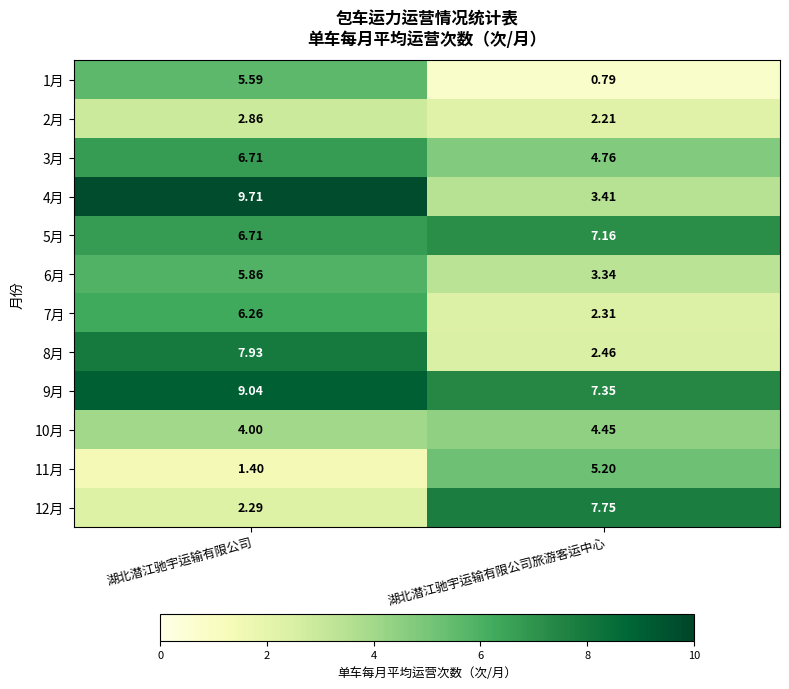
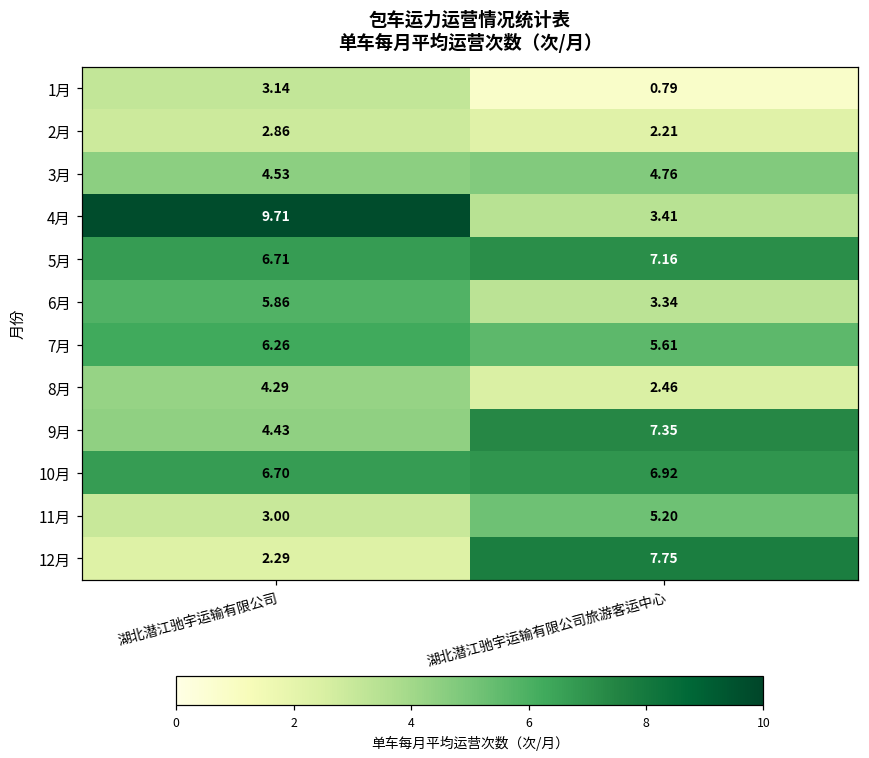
  {
    "1月": {
-     "湖北潜江驰宇运输有限公司": 5.59,
+     "湖北潜江驰宇运输有限公司": 3.14,
      "湖北潜江驰宇运输有限公司旅游客运中心": 0.79
    },
    "2月": {
      "湖北潜江驰宇运输有限公司": 2.86,
      "湖北潜江驰宇运输有限公司旅游客运中心": 2.21
    },
    "3月": {
-     "湖北潜江驰宇运输有限公司": 6.71,
+     "湖北潜江驰宇运输有限公司": 4.53,
      "湖北潜江驰宇运输有限公司旅游客运中心": 4.76
    },
    "4月": {
      "湖北潜江驰宇运输有限公司": 9.71,
      "湖北潜江驰宇运输有限公司旅游客运中心": 3.41
    },
    "5月": {
      "湖北潜江驰宇运输有限公司": 6.71,
      "湖北潜江驰宇运输有限公司旅游客运中心": 7.16
    },
    "6月": {
      "湖北潜江驰宇运输有限公司": 5.86,
      "湖北潜江驰宇运输有限公司旅游客运中心": 3.34
    },
    "7月": {
      "湖北潜江驰宇运输有限公司": 6.26,
-     "湖北潜江驰宇运输有限公司旅游客运中心": 2.31
+     "湖北潜江驰宇运输有限公司旅游客运中心": 5.61
    },
    "8月": {
-     "湖北潜江驰宇运输有限公司": 7.93,
+     "湖北潜江驰宇运输有限公司": 4.29,
      "湖北潜江驰宇运输有限公司旅游客运中心": 2.46
    },
    "9月": {
-     "湖北潜江驰宇运输有限公司": 9.04,
+     "湖北潜江驰宇运输有限公司": 4.43,
      "湖北潜江驰宇运输有限公司旅游客运中心": 7.35
    },
    "10月": {
-     "湖北潜江驰宇运输有限公司": 4.00,
-     "湖北潜江驰宇运输有限公司旅游客运中心": 4.45
+     "湖北潜江驰宇运输有限公司": 6.70,
+     "湖北潜江驰宇运输有限公司旅游客运中心": 6.92
    },
    "11月": {
-     "湖北潜江驰宇运输有限公司": 1.40,
+     "湖北潜江驰宇运输有限公司": 3.00,
      "湖北潜江驰宇运输有限公司旅游客运中心": 5.20
    },
    "12月": {
      "湖北潜江驰宇运输有限公司": 2.29,
      "湖北潜江驰宇运输有限公司旅游客运中心": 7.75
    }
  }
